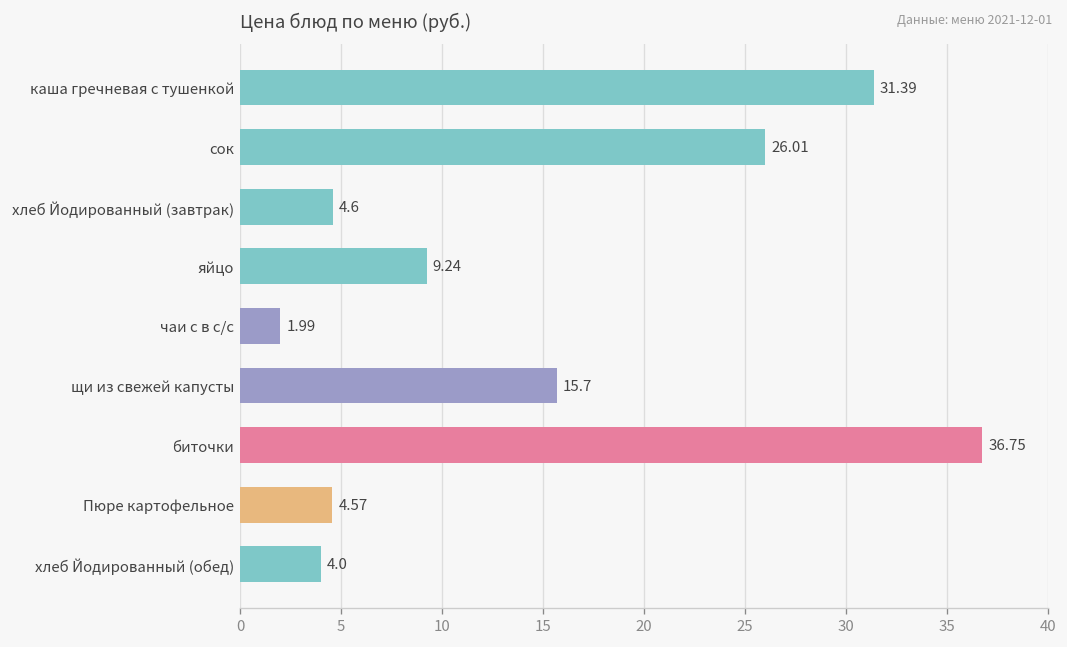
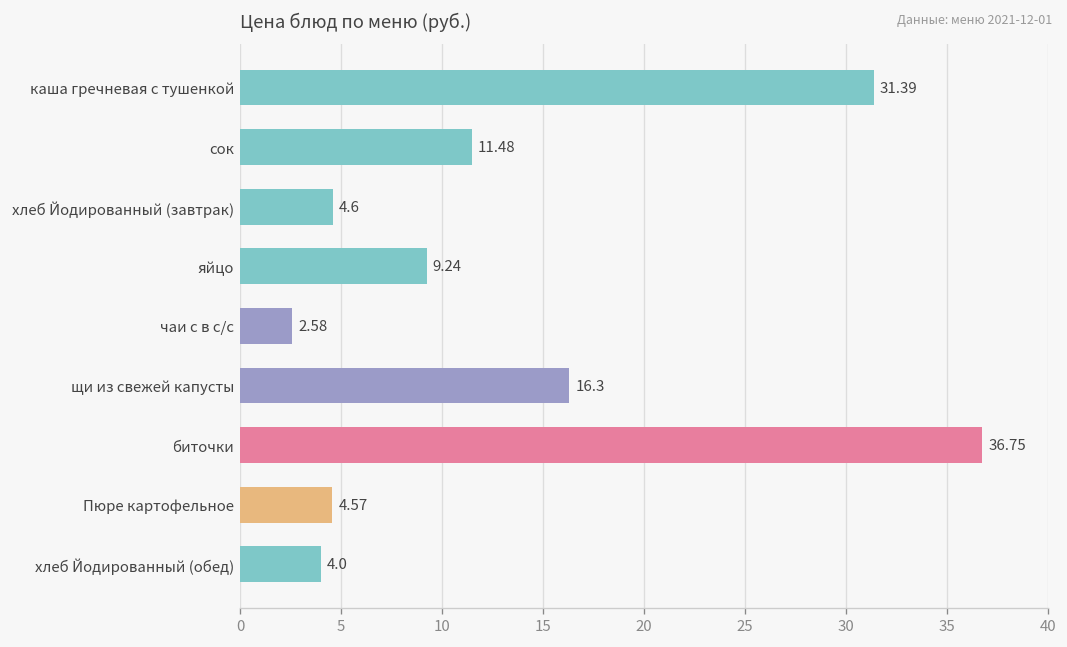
  {
    "каша гречневая с тушенкой": 31.39,
-   "сок": 26.01,
+   "сок": 11.48,
    "хлеб Йодированный (завтрак)": 4.6,
    "яйцо": 9.24,
-   "чаи с в с/с": 1.99,
-   "щи из свежей капусты": 15.7,
+   "чаи с в с/с": 2.58,
+   "щи из свежей капусты": 16.3,
    "биточки": 36.75,
    "Пюре картофельное": 4.57,
    "хлеб Йодированный (обед)": 4.0
  }
